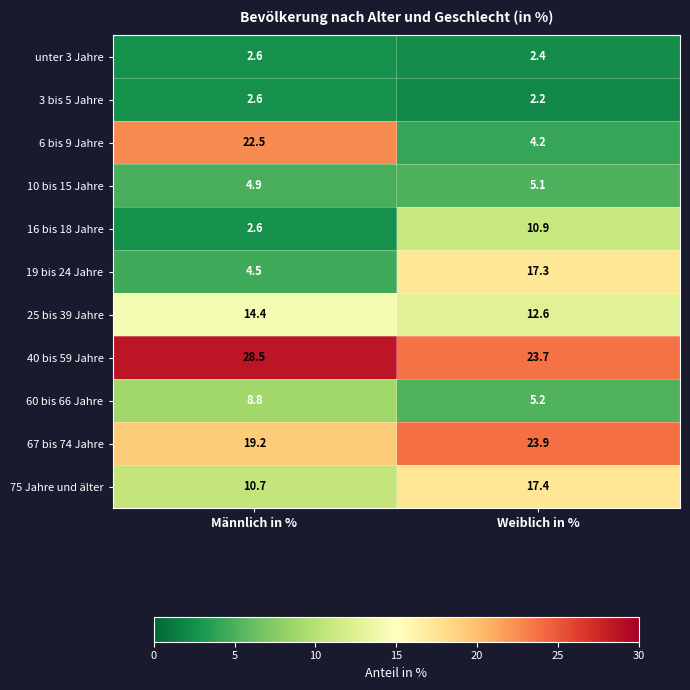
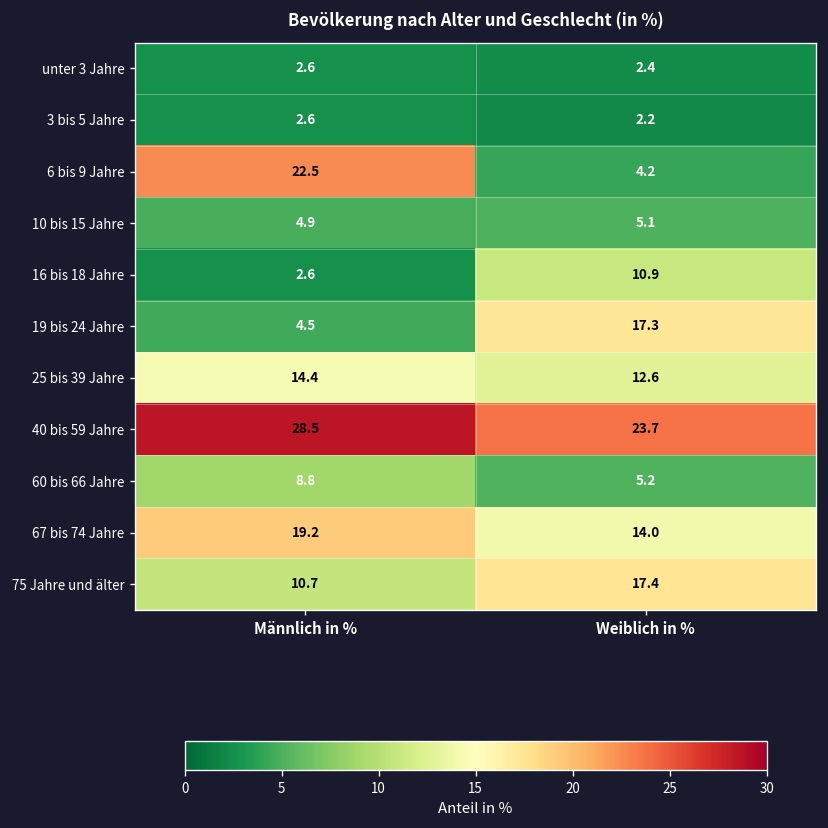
  {
    "unter 3 Jahre": {
      "Männlich in %": 2.6,
      "Weiblich in %": 2.4
    },
    "3 bis 5 Jahre": {
      "Männlich in %": 2.6,
      "Weiblich in %": 2.2
    },
    "6 bis 9 Jahre": {
      "Männlich in %": 22.5,
      "Weiblich in %": 4.2
    },
    "10 bis 15 Jahre": {
      "Männlich in %": 4.9,
      "Weiblich in %": 5.1
    },
    "16 bis 18 Jahre": {
      "Männlich in %": 2.6,
      "Weiblich in %": 10.9
    },
    "19 bis 24 Jahre": {
      "Männlich in %": 4.5,
      "Weiblich in %": 17.3
    },
    "25 bis 39 Jahre": {
      "Männlich in %": 14.4,
      "Weiblich in %": 12.6
    },
    "40 bis 59 Jahre": {
      "Männlich in %": 28.5,
      "Weiblich in %": 23.7
    },
    "60 bis 66 Jahre": {
      "Männlich in %": 8.8,
      "Weiblich in %": 5.2
    },
    "67 bis 74 Jahre": {
      "Männlich in %": 19.2,
-     "Weiblich in %": 23.9
+     "Weiblich in %": 14.0
    },
    "75 Jahre und älter": {
      "Männlich in %": 10.7,
      "Weiblich in %": 17.4
    }
  }
